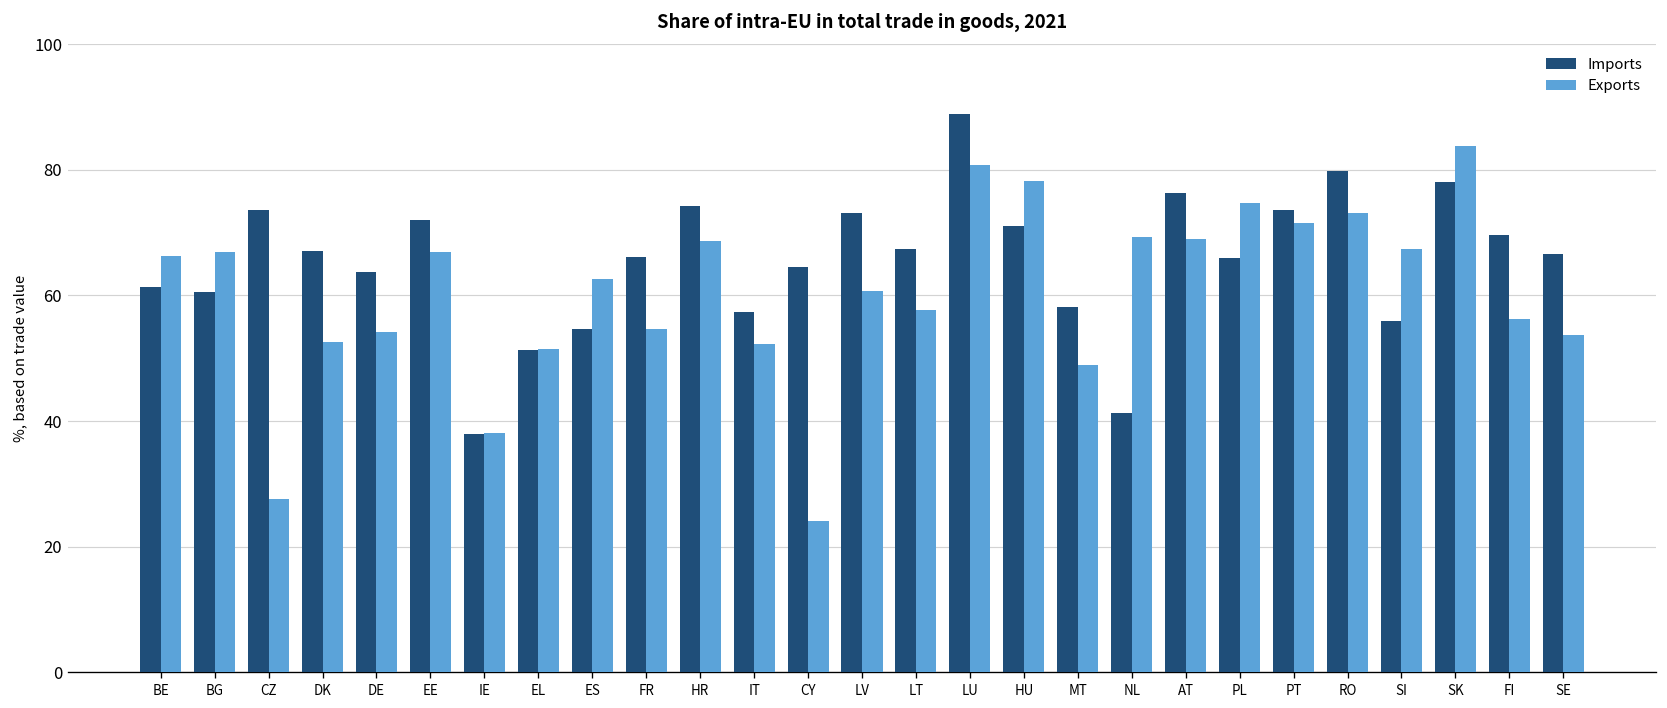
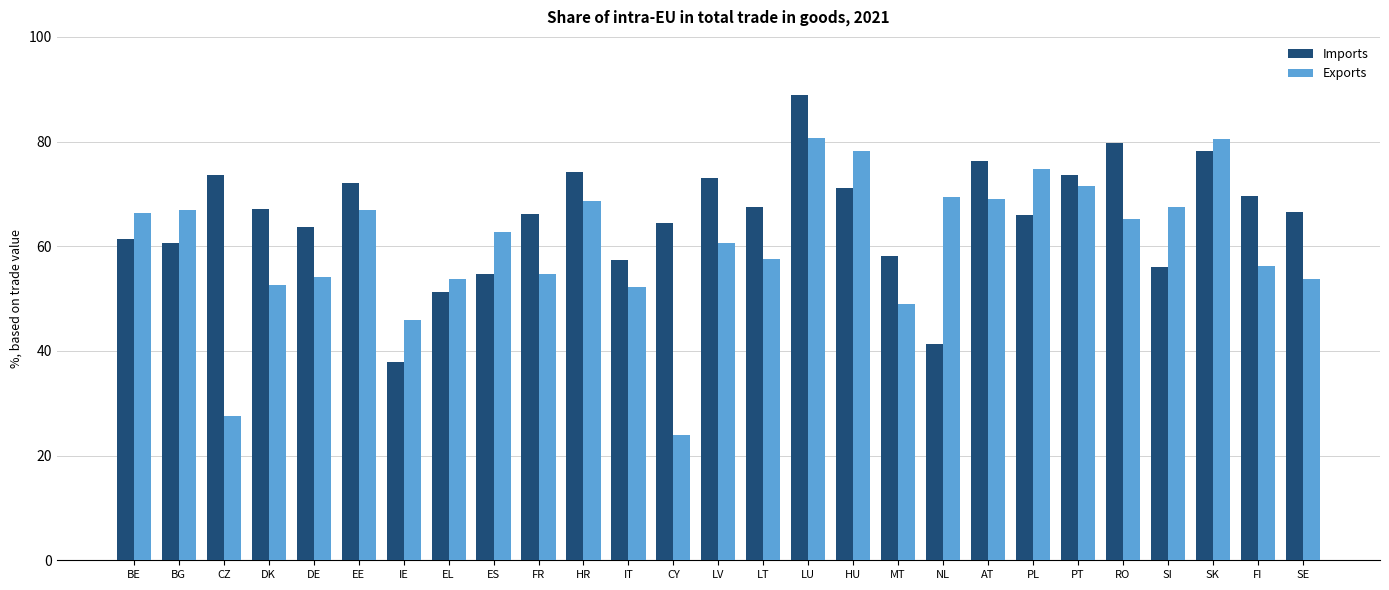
  {
    "Imports": {
      "BE": 61,
      "BG": 61,
      "CZ": 74,
      "DK": 67,
      "DE": 64,
      "EE": 72,
      "IE": 38,
      "EL": 51,
      "ES": 55,
      "FR": 66,
      "HR": 74,
      "IT": 57,
      "CY": 65,
      "LV": 73,
      "LT": 67,
      "LU": 89,
      "HU": 71,
      "MT": 58,
      "NL": 41,
      "AT": 76,
      "PL": 66,
      "PT": 74,
      "RO": 80,
      "SI": 56,
      "SK": 78,
      "FI": 70,
      "SE": 67
    },
    "Exports": {
      "BE": 66,
      "BG": 67,
      "CZ": 28,
      "DK": 53,
      "DE": 54,
      "EE": 67,
-     "IE": 38,
-     "EL": 51,
+     "IE": 46,
+     "EL": 54,
      "ES": 63,
      "FR": 55,
      "HR": 69,
      "IT": 52,
      "CY": 24,
      "LV": 61,
      "LT": 58,
      "LU": 81,
      "HU": 78,
      "MT": 49,
      "NL": 69,
      "AT": 69,
      "PL": 75,
      "PT": 71,
-     "RO": 73,
+     "RO": 65,
      "SI": 67,
-     "SK": 84,
+     "SK": 80,
      "FI": 56,
      "SE": 54
    }
  }
